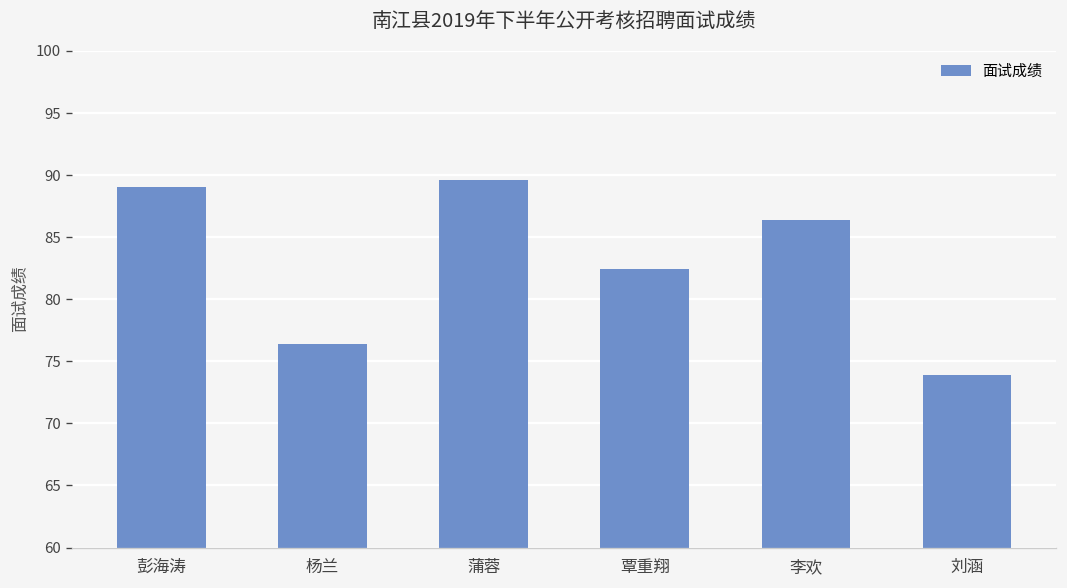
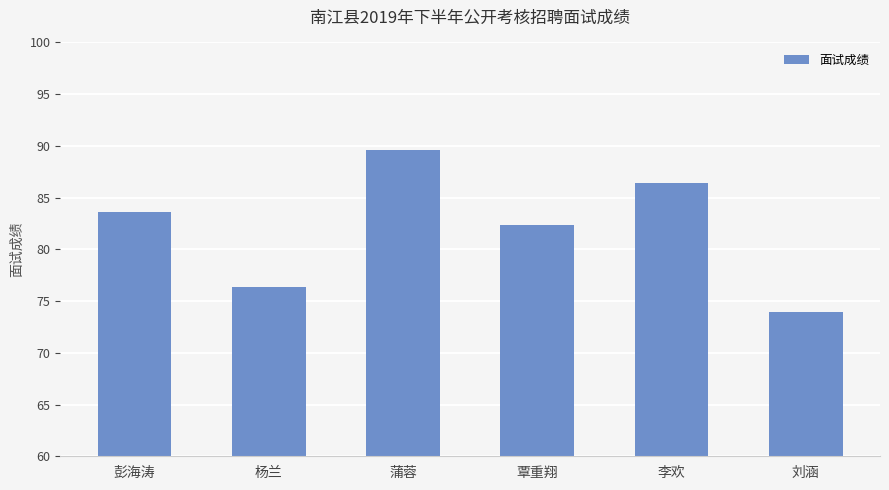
  {
-   "彭海涛": 89.0,
+   "彭海涛": 83.6,
    "杨兰": 76.4,
    "蒲蓉": 89.6,
    "覃重翔": 82.4,
    "李欢": 86.4,
    "刘涵": 73.9
  }
